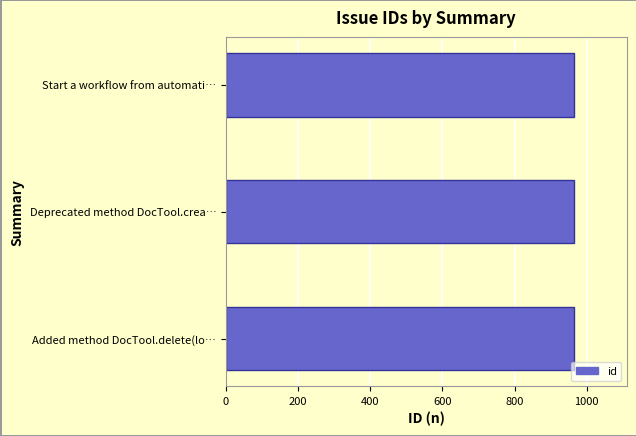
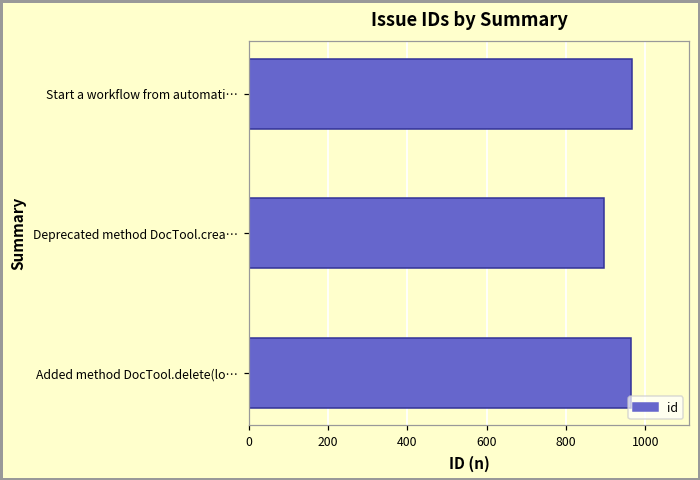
  {
    "Start a workflow from automati…": 970,
-   "Deprecated method DocTool.crea…": 960,
+   "Deprecated method DocTool.crea…": 900,
    "Added method DocTool.delete(lo…": 970
  }
